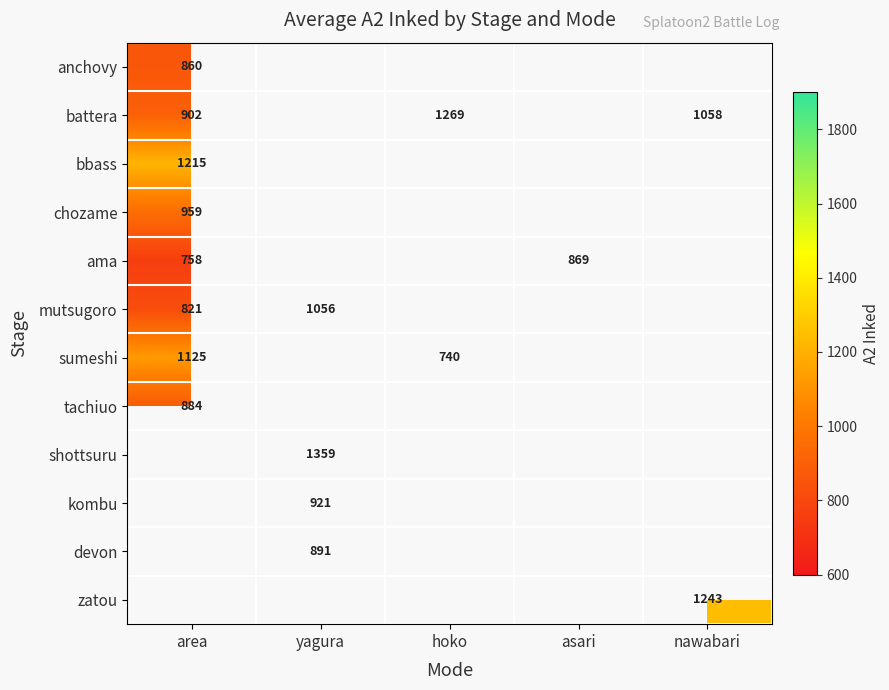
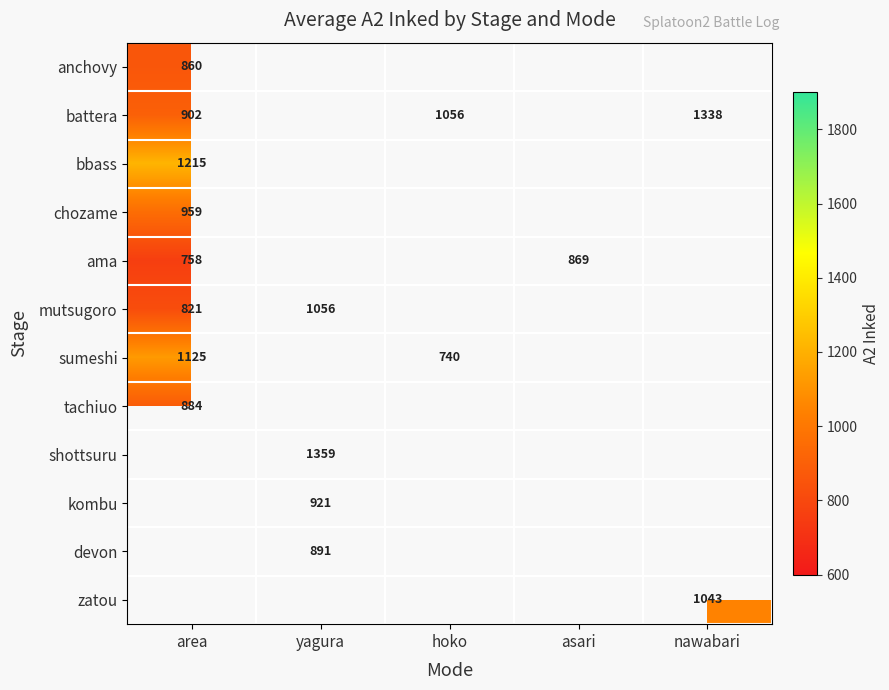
  {
    "anchovy": {
      "area": 860
    },
    "battera": {
      "area": 902,
-     "hoko": 1269,
-     "nawabari": 1058
+     "hoko": 1056,
+     "nawabari": 1338
    },
    "bbass": {
      "area": 1215
    },
    "chozame": {
      "area": 959
    },
    "ama": {
      "area": 758,
      "asari": 869
    },
    "mutsugoro": {
      "area": 821,
      "yagura": 1056
    },
    "sumeshi": {
      "area": 1125,
      "hoko": 740
    },
    "tachiuo": {
      "area": 884
    },
    "shottsuru": {
      "yagura": 1359
    },
    "kombu": {
      "yagura": 921
    },
    "devon": {
      "yagura": 891
    },
    "zatou": {
-     "nawabari": 1243
+     "nawabari": 1043
    }
  }
